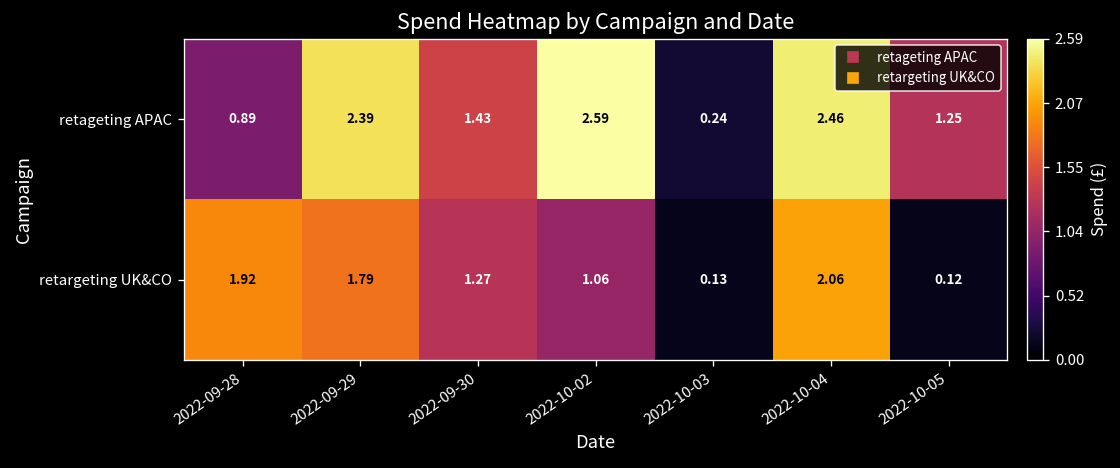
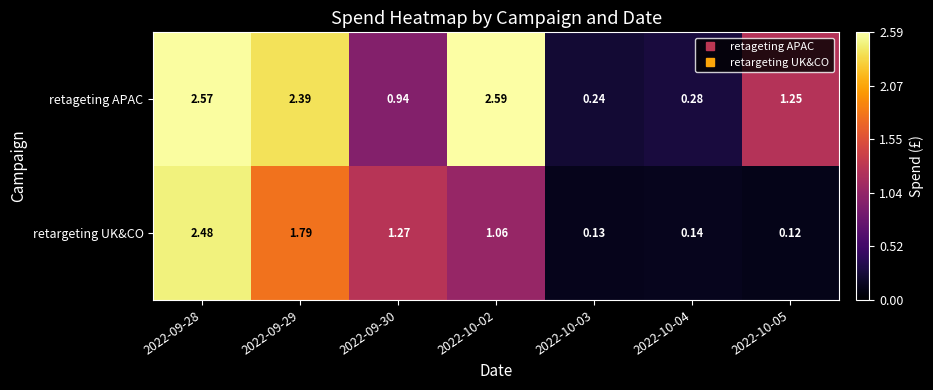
  {
    "retageting APAC": {
-     "2022-09-28": 0.89,
+     "2022-09-28": 2.57,
      "2022-09-29": 2.39,
-     "2022-09-30": 1.43,
+     "2022-09-30": 0.94,
      "2022-10-02": 2.59,
      "2022-10-03": 0.24,
-     "2022-10-04": 2.46,
+     "2022-10-04": 0.28,
      "2022-10-05": 1.25
    },
    "retargeting UK&CO": {
-     "2022-09-28": 1.92,
+     "2022-09-28": 2.48,
      "2022-09-29": 1.79,
      "2022-09-30": 1.27,
      "2022-10-02": 1.06,
      "2022-10-03": 0.13,
-     "2022-10-04": 2.06,
+     "2022-10-04": 0.14,
      "2022-10-05": 0.12
    }
  }
